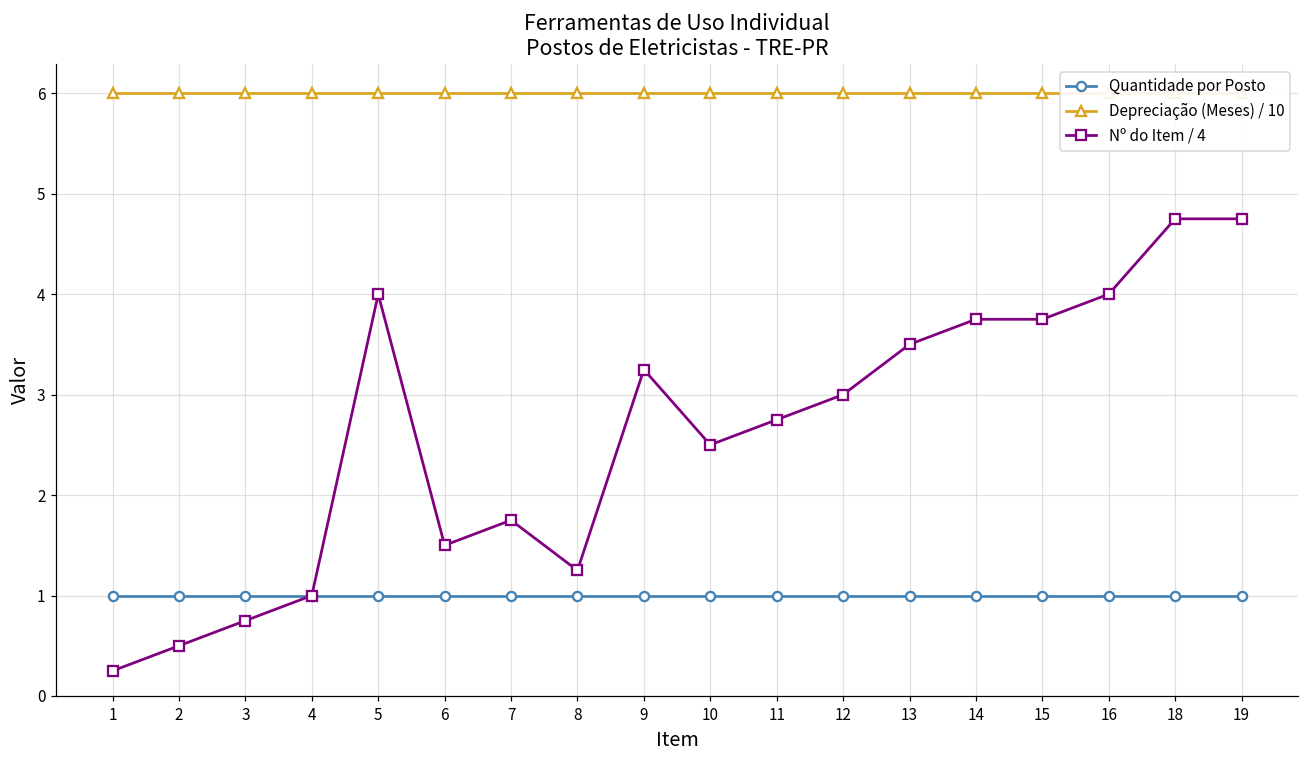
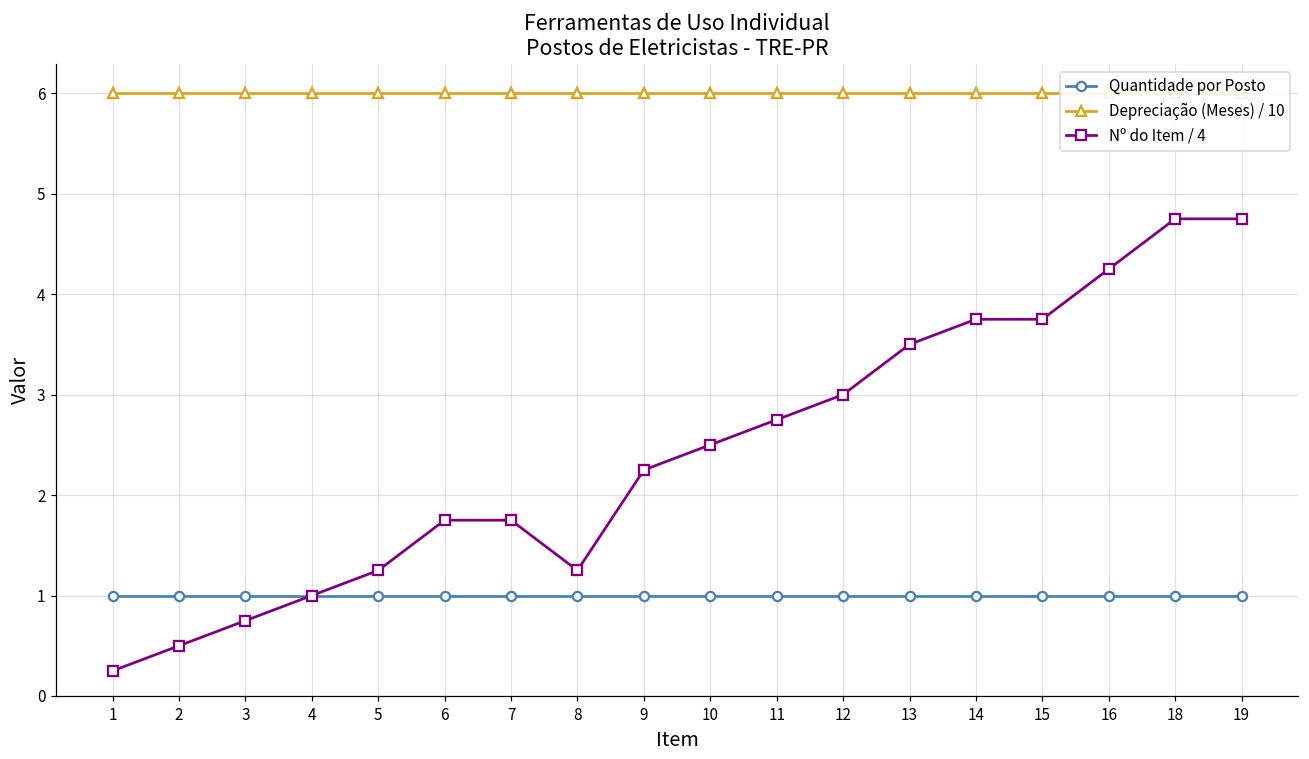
  {
    "Quantidade por Posto": {
      "1": 1.0,
      "2": 1.0,
      "3": 1.0,
      "5": 1.0,
      "6": 1.0,
      "7": 1.0,
      "8": 1.0,
      "9": 1.0,
      "10": 1.0,
      "11": 1.0,
      "12": 1.0,
      "13": 1.0,
      "14": 1.0,
      "15": 1.0,
      "16": 1.0,
      "18": 1.0,
      "19": 1.0
    },
    "Depreciação (Meses) / 10": {
      "1": 6.0,
      "2": 6.0,
      "3": 6.0,
      "4": 6.0,
      "5": 6.0,
      "6": 6.0,
      "7": 6.0,
      "8": 6.0,
      "9": 6.0,
      "10": 6.0,
      "11": 6.0,
      "12": 6.0,
      "13": 6.0,
      "14": 6.0,
      "15": 6.0
    },
    "Nº do Item / 4": {
      "1": 0.3,
      "2": 0.5,
      "3": 0.8,
-     "5": 4.0,
-     "6": 1.5,
+     "5": 1.3,
+     "6": 1.8,
      "7": 1.8,
      "8": 1.3,
-     "9": 3.3,
+     "9": 2.3,
      "10": 2.5,
      "11": 2.8,
      "12": 3.0,
      "13": 3.5,
      "14": 3.8,
      "15": 3.8,
-     "16": 4.0,
+     "16": 4.3,
      "18": 4.8,
      "19": 4.8
    }
  }
